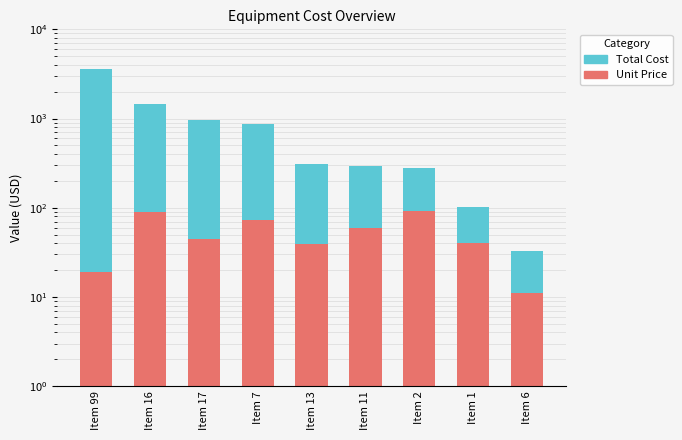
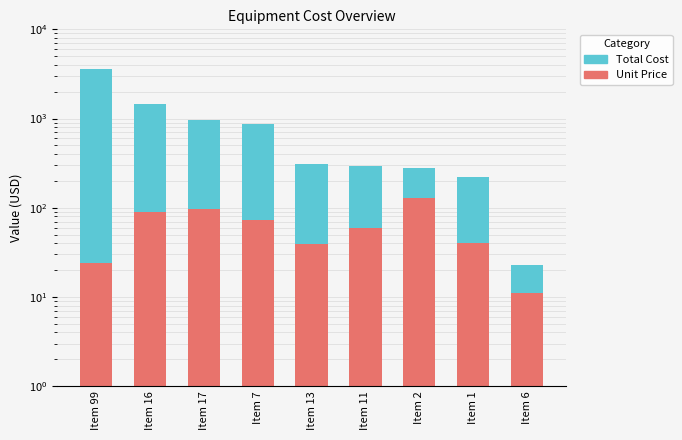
  {
    "Total Cost": {
      "Item 99": 3600,
      "Item 16": 1400,
      "Item 17": 1000,
      "Item 7": 900,
      "Item 13": 310,
      "Item 11": 290,
      "Item 2": 280,
-     "Item 1": 100,
-     "Item 6": 33
+     "Item 1": 220,
+     "Item 6": 23
    },
    "Unit Price": {
-     "Item 99": 19,
-     "Item 17": 50,
-     "Item 2": 90
+     "Item 99": 24,
+     "Item 17": 100,
+     "Item 2": 130
    }
  }
